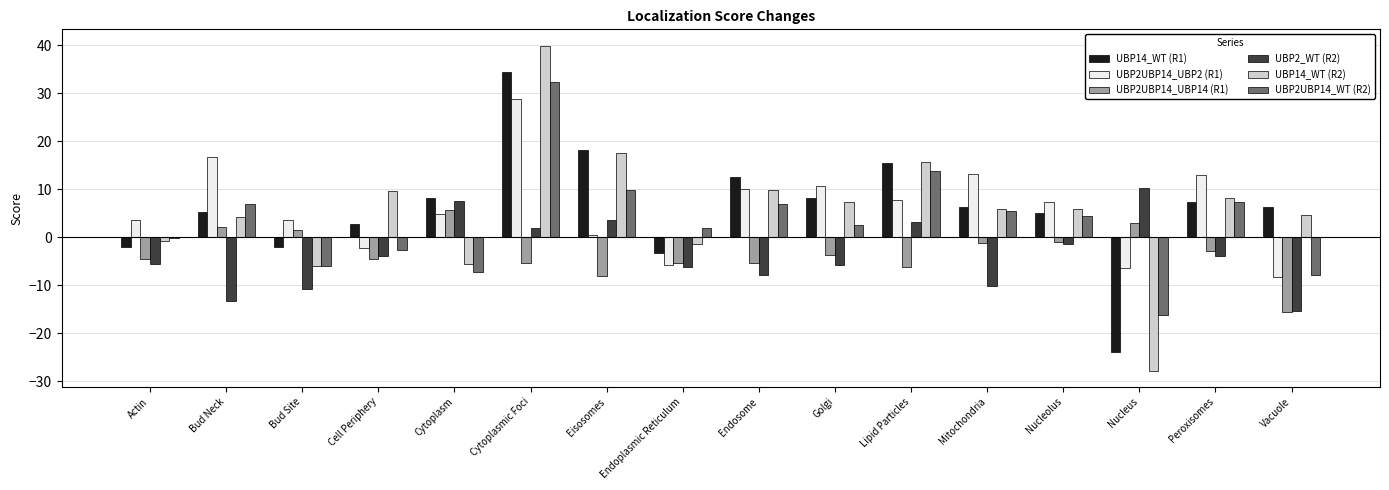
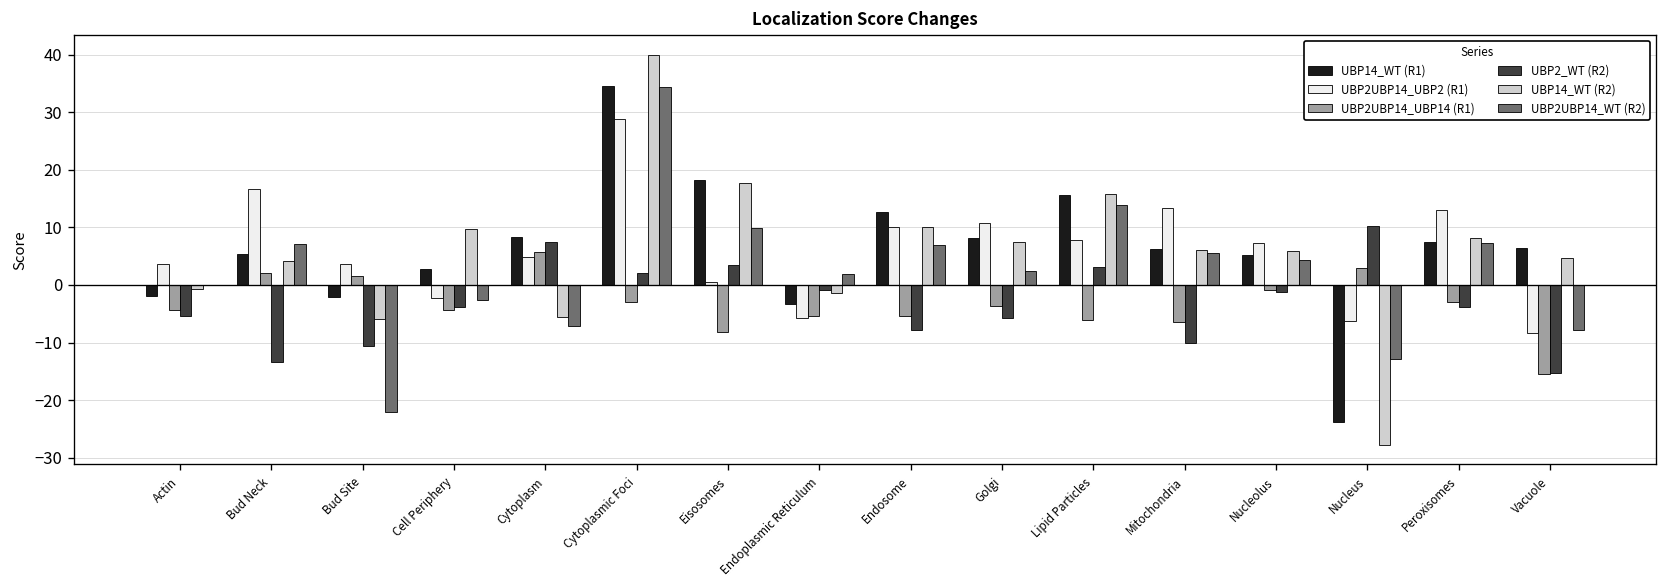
  {
    "UBP14_WT (R1)": {
      "Actin": -2,
      "Bud Neck": 5,
      "Bud Site": -2,
      "Cell Periphery": 3,
      "Cytoplasm": 8,
      "Cytoplasmic Foci": 35,
      "Eisosomes": 18,
      "Endoplasmic Reticulum": -3,
      "Endosome": 13,
      "Golgi": 8,
      "Lipid Particles": 16,
      "Mitochondria": 6,
      "Nucleolus": 5,
      "Nucleus": -24,
      "Peroxisomes": 7,
      "Vacuole": 6
    },
    "UBP2UBP14_UBP14 (R1)": {
      "Actin": -4,
      "Bud Neck": 2,
      "Bud Site": 2,
      "Cell Periphery": -4,
      "Cytoplasm": 6,
-     "Cytoplasmic Foci": -5,
+     "Cytoplasmic Foci": -3,
      "Eisosomes": -8,
      "Endoplasmic Reticulum": -5,
      "Endosome": -5,
      "Golgi": -4,
      "Lipid Particles": -6,
-     "Mitochondria": -1,
+     "Mitochondria": -6,
      "Nucleolus": -1,
      "Nucleus": 3,
      "Peroxisomes": -3,
      "Vacuole": -15
    },
    "UBP2_WT (R2)": {
      "Actin": -5,
      "Bud Neck": -13,
      "Bud Site": -11,
      "Cell Periphery": -4,
      "Cytoplasm": 8,
      "Cytoplasmic Foci": 2,
      "Eisosomes": 4,
-     "Endoplasmic Reticulum": -6,
+     "Endoplasmic Reticulum": -1,
      "Endosome": -8,
      "Golgi": -6,
      "Lipid Particles": 3,
      "Mitochondria": -10,
      "Nucleolus": -1,
      "Nucleus": 10,
      "Peroxisomes": -4,
      "Vacuole": -15
    },
    "UBP2UBP14_WT (R2)": {
      "Bud Neck": 7,
-     "Bud Site": -6,
+     "Bud Site": -22,
      "Cell Periphery": -3,
      "Cytoplasm": -7,
-     "Cytoplasmic Foci": 32,
+     "Cytoplasmic Foci": 34,
      "Eisosomes": 10,
      "Endoplasmic Reticulum": 2,
      "Endosome": 7,
      "Golgi": 3,
      "Lipid Particles": 14,
      "Mitochondria": 6,
      "Nucleolus": 4,
-     "Nucleus": -16,
+     "Nucleus": -13,
      "Peroxisomes": 7,
      "Vacuole": -8
    }
  }
